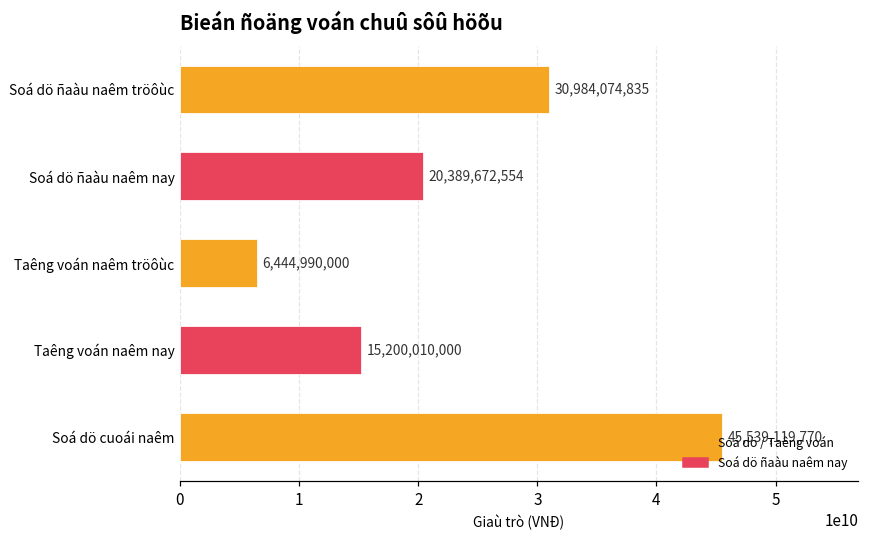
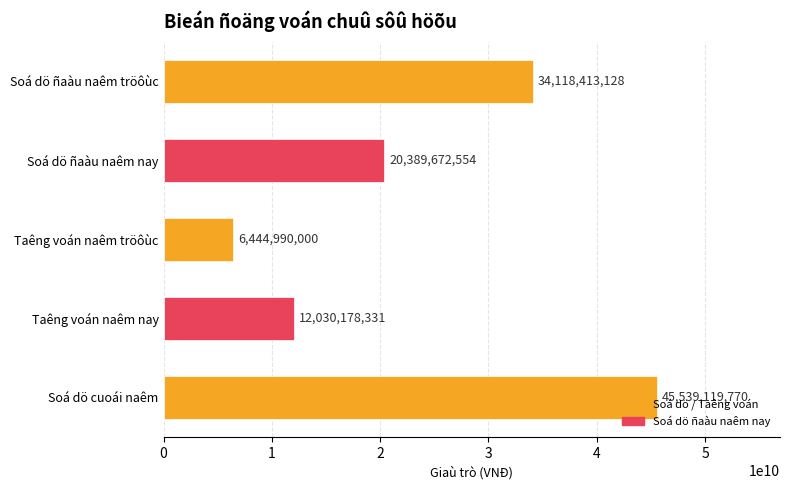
  {
-   "Soá dö ñaàu naêm tröôùc": "30,984,074,835",
+   "Soá dö ñaàu naêm tröôùc": "34,118,413,128",
    "Soá dö ñaàu naêm nay": "20,389,672,554",
    "Taêng voán naêm tröôùc": "6,444,990,000",
-   "Taêng voán naêm nay": "15,200,010,000",
+   "Taêng voán naêm nay": "12,030,178,331",
    "Soá dö cuoái naêm": "45,539,119,770"
  }
